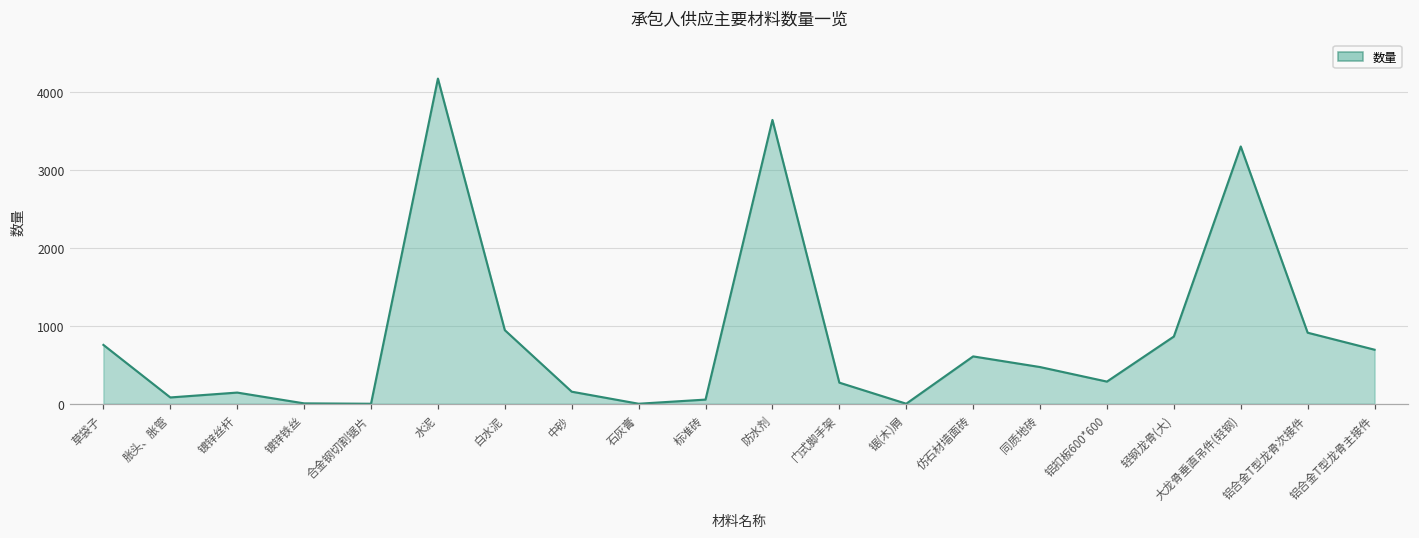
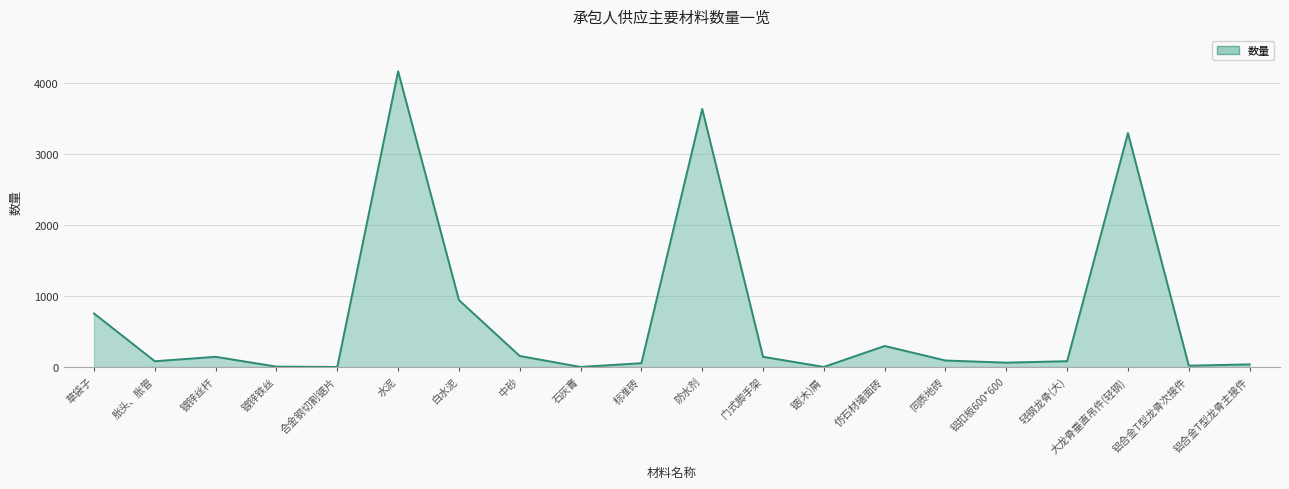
  {
    "草袋子": 800,
    "胀头、胀管": 100,
    "镀锌丝杆": 100,
    "镀锌铁丝": 0,
    "合金钢切割锯片": 0,
    "水泥": 4200,
    "白水泥": 900,
    "中砂": 200,
    "石灰膏": 0,
    "标准砖": 100,
    "防水剂": 3600,
-   "门式脚手架": 300,
+   "门式脚手架": 100,
    "锯(木)屑": 0,
-   "仿石材墙面砖": 600,
-   "同质地砖": 500,
-   "铝扣板600*600": 300,
-   "轻钢龙骨(大)": 900,
+   "仿石材墙面砖": 300,
+   "同质地砖": 100,
+   "铝扣板600*600": 100,
+   "轻钢龙骨(大)": 100,
    "大龙骨垂直吊件(轻钢)": 3300,
-   "铝合金T型龙骨次接件": 900,
-   "铝合金T型龙骨主接件": 700
+   "铝合金T型龙骨次接件": 0,
+   "铝合金T型龙骨主接件": 0
  }
